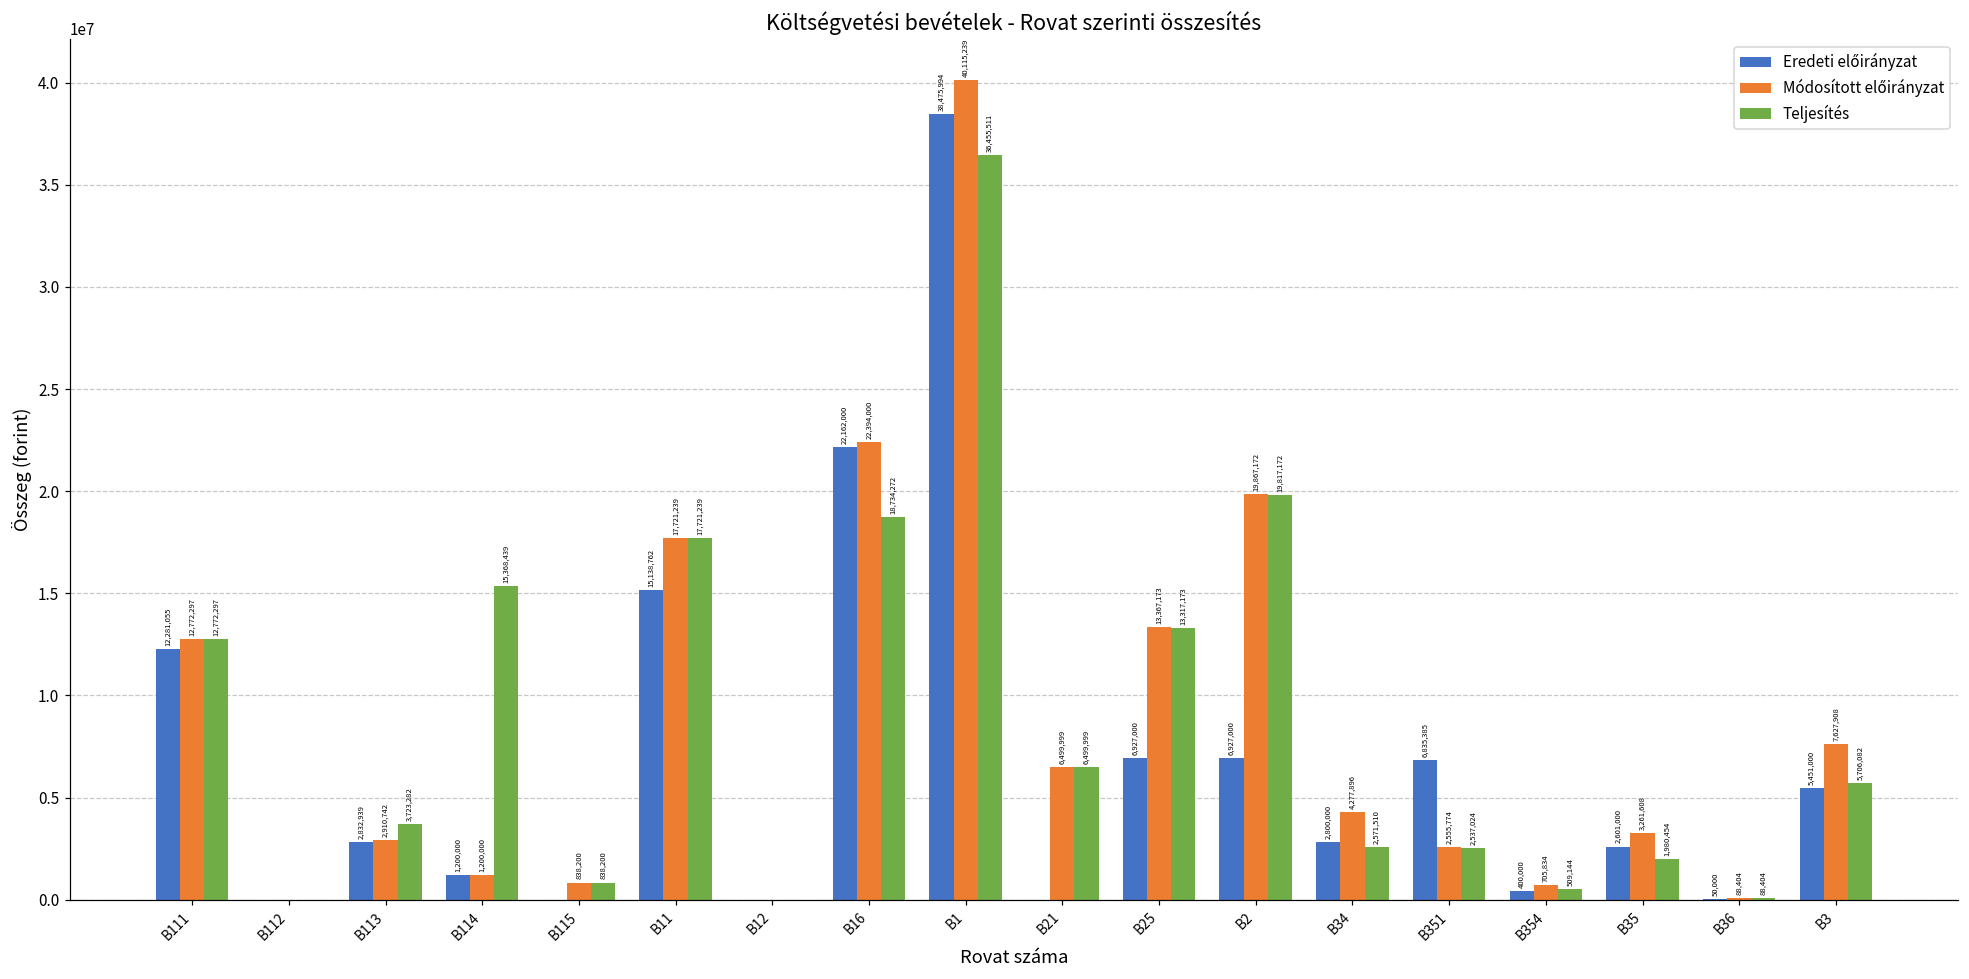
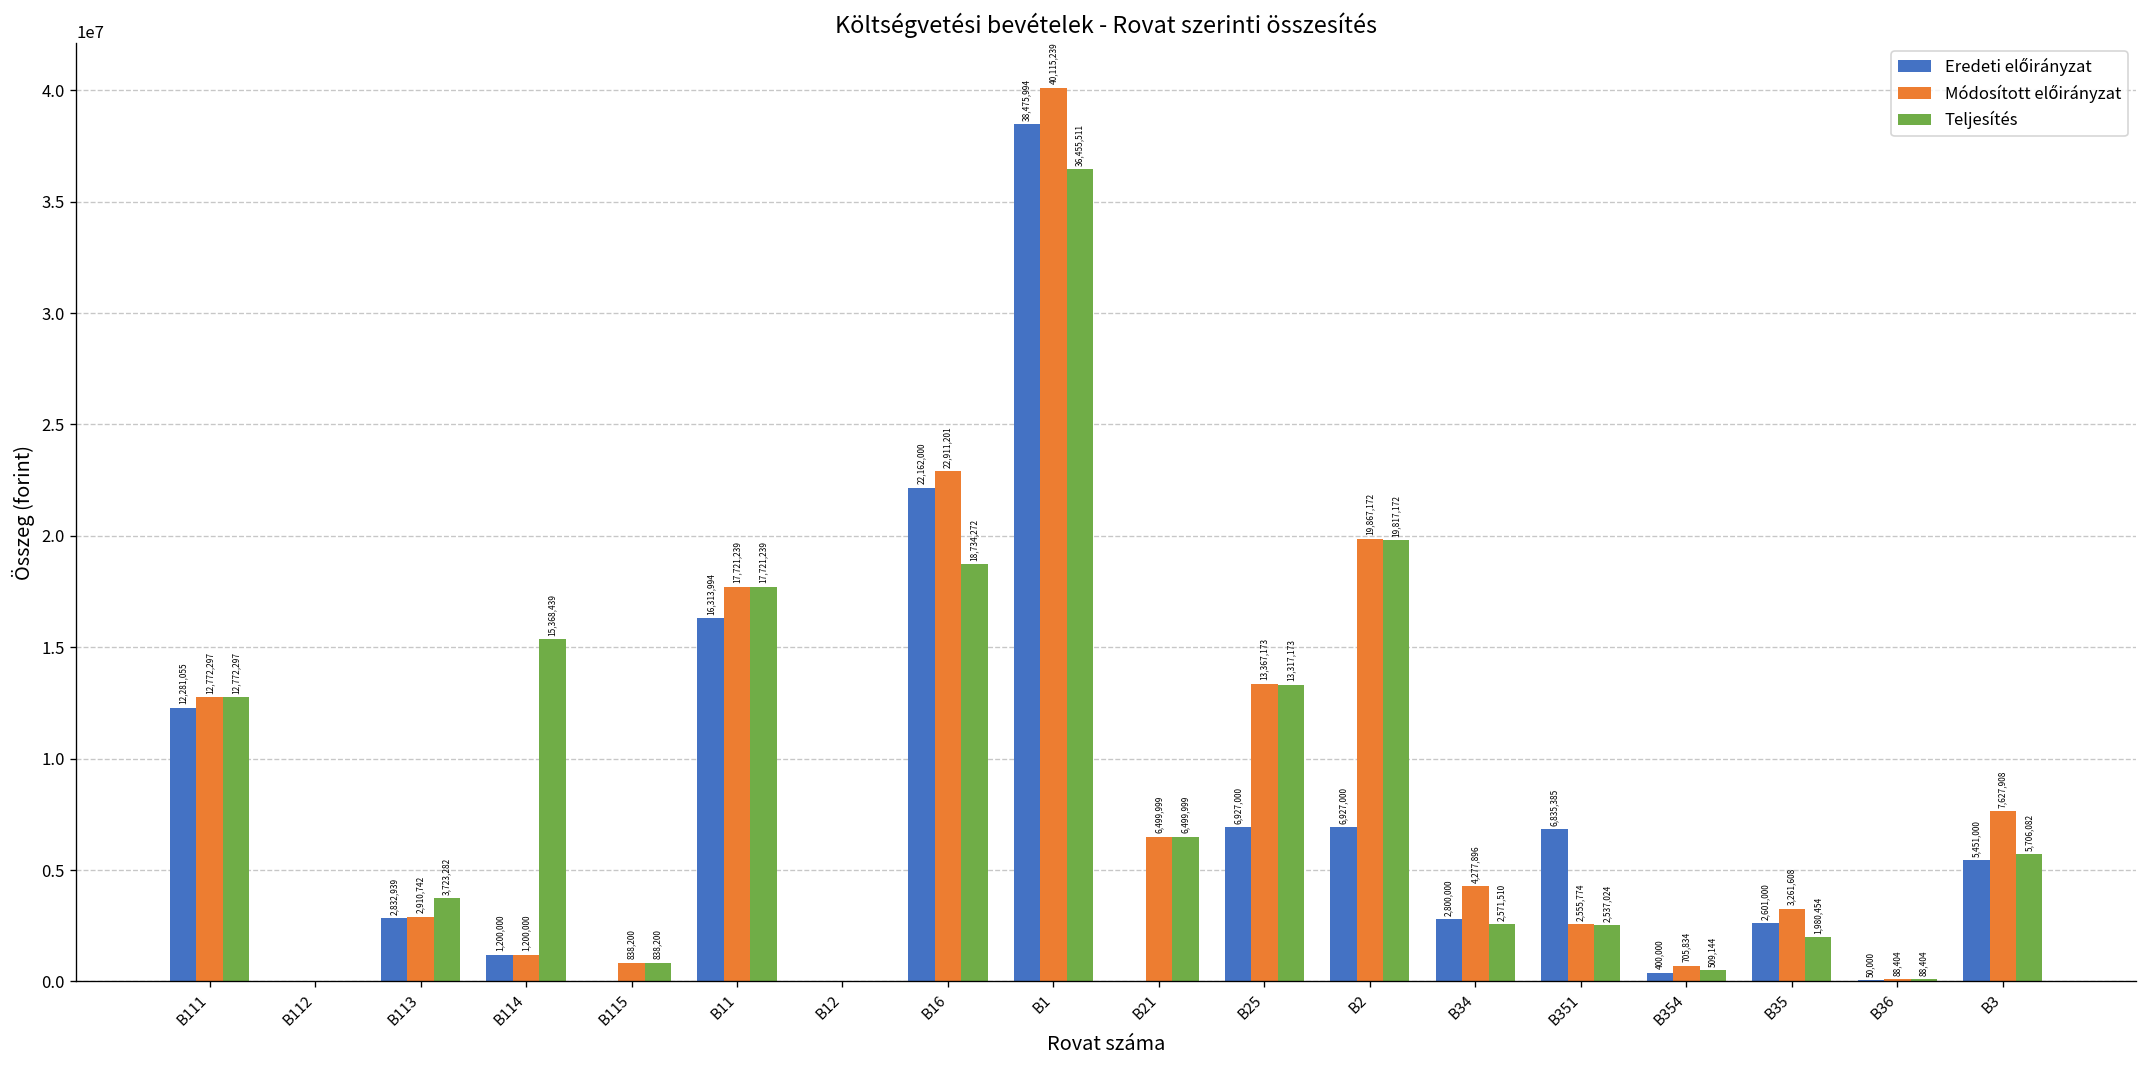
  {
    "Eredeti előirányzat": {
      "B111": "12,281,055",
      "B113": "2,832,939",
      "B114": "1,200,000",
-     "B11": "15,138,762",
+     "B11": "16,313,994",
      "B16": "22,162,000",
      "B1": "38,475,994",
      "B25": "6,927,000",
      "B2": "6,927,000",
      "B34": "2,800,000",
      "B351": "6,835,385",
      "B354": "400,000",
      "B35": "2,601,000",
      "B36": "50,000",
      "B3": "5,451,000"
    },
    "Módosított előirányzat": {
      "B111": "12,772,297",
      "B113": "2,910,742",
      "B114": "1,200,000",
      "B115": "838,200",
      "B11": "17,721,239",
-     "B16": "22,394,000",
+     "B16": "22,911,201",
      "B1": "40,115,239",
      "B21": "6,499,999",
      "B25": "13,367,173",
      "B2": "19,867,172",
      "B34": "4,277,896",
      "B351": "2,555,774",
      "B354": "705,834",
      "B35": "3,261,608",
      "B36": "88,404",
      "B3": "7,627,908"
    },
    "Teljesítés": {
      "B111": "12,772,297",
      "B113": "3,723,282",
      "B114": "15,368,439",
      "B115": "838,200",
      "B11": "17,721,239",
      "B16": "18,734,272",
      "B1": "36,455,511",
      "B21": "6,499,999",
      "B25": "13,317,173",
      "B2": "19,817,172",
      "B34": "2,571,510",
      "B351": "2,537,024",
      "B354": "509,144",
      "B35": "1,980,454",
      "B36": "88,404",
      "B3": "5,706,082"
    }
  }
